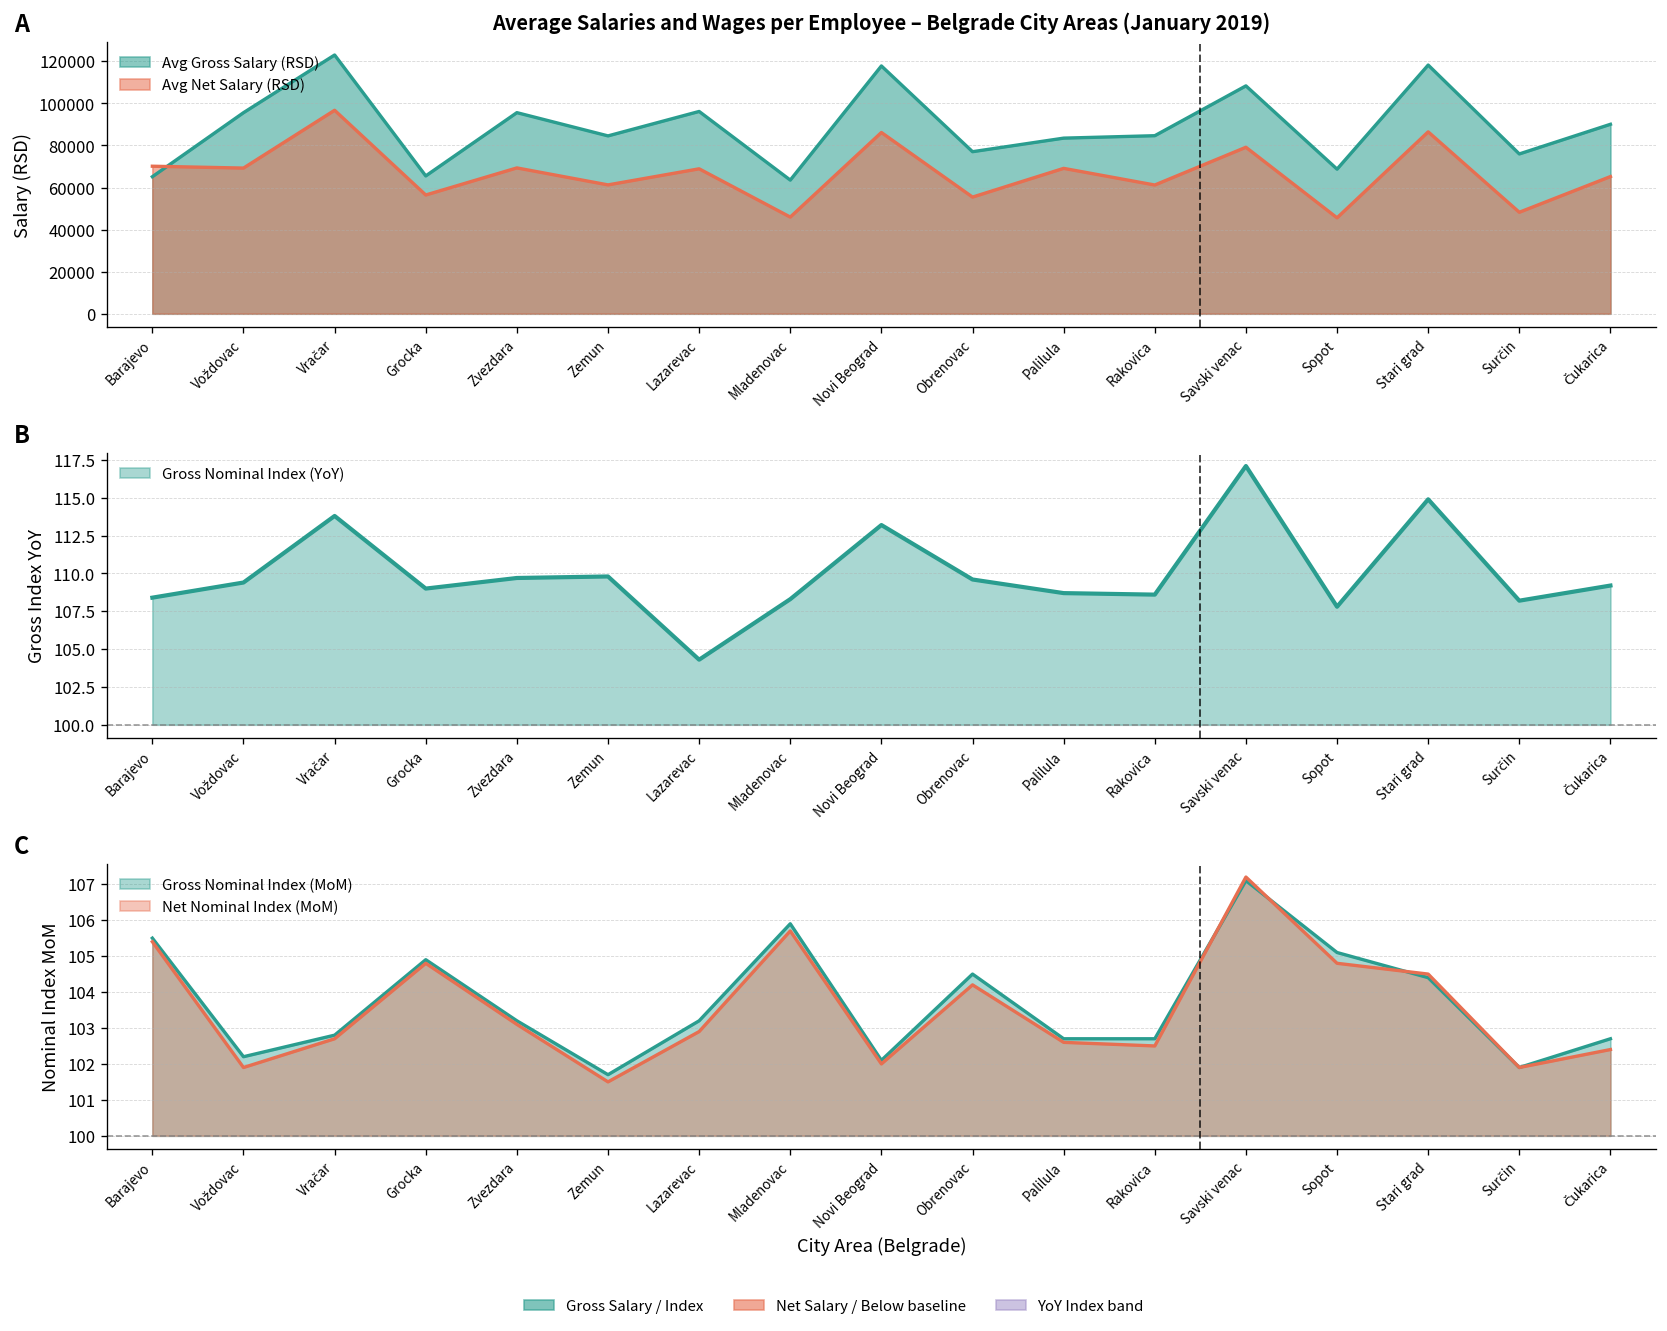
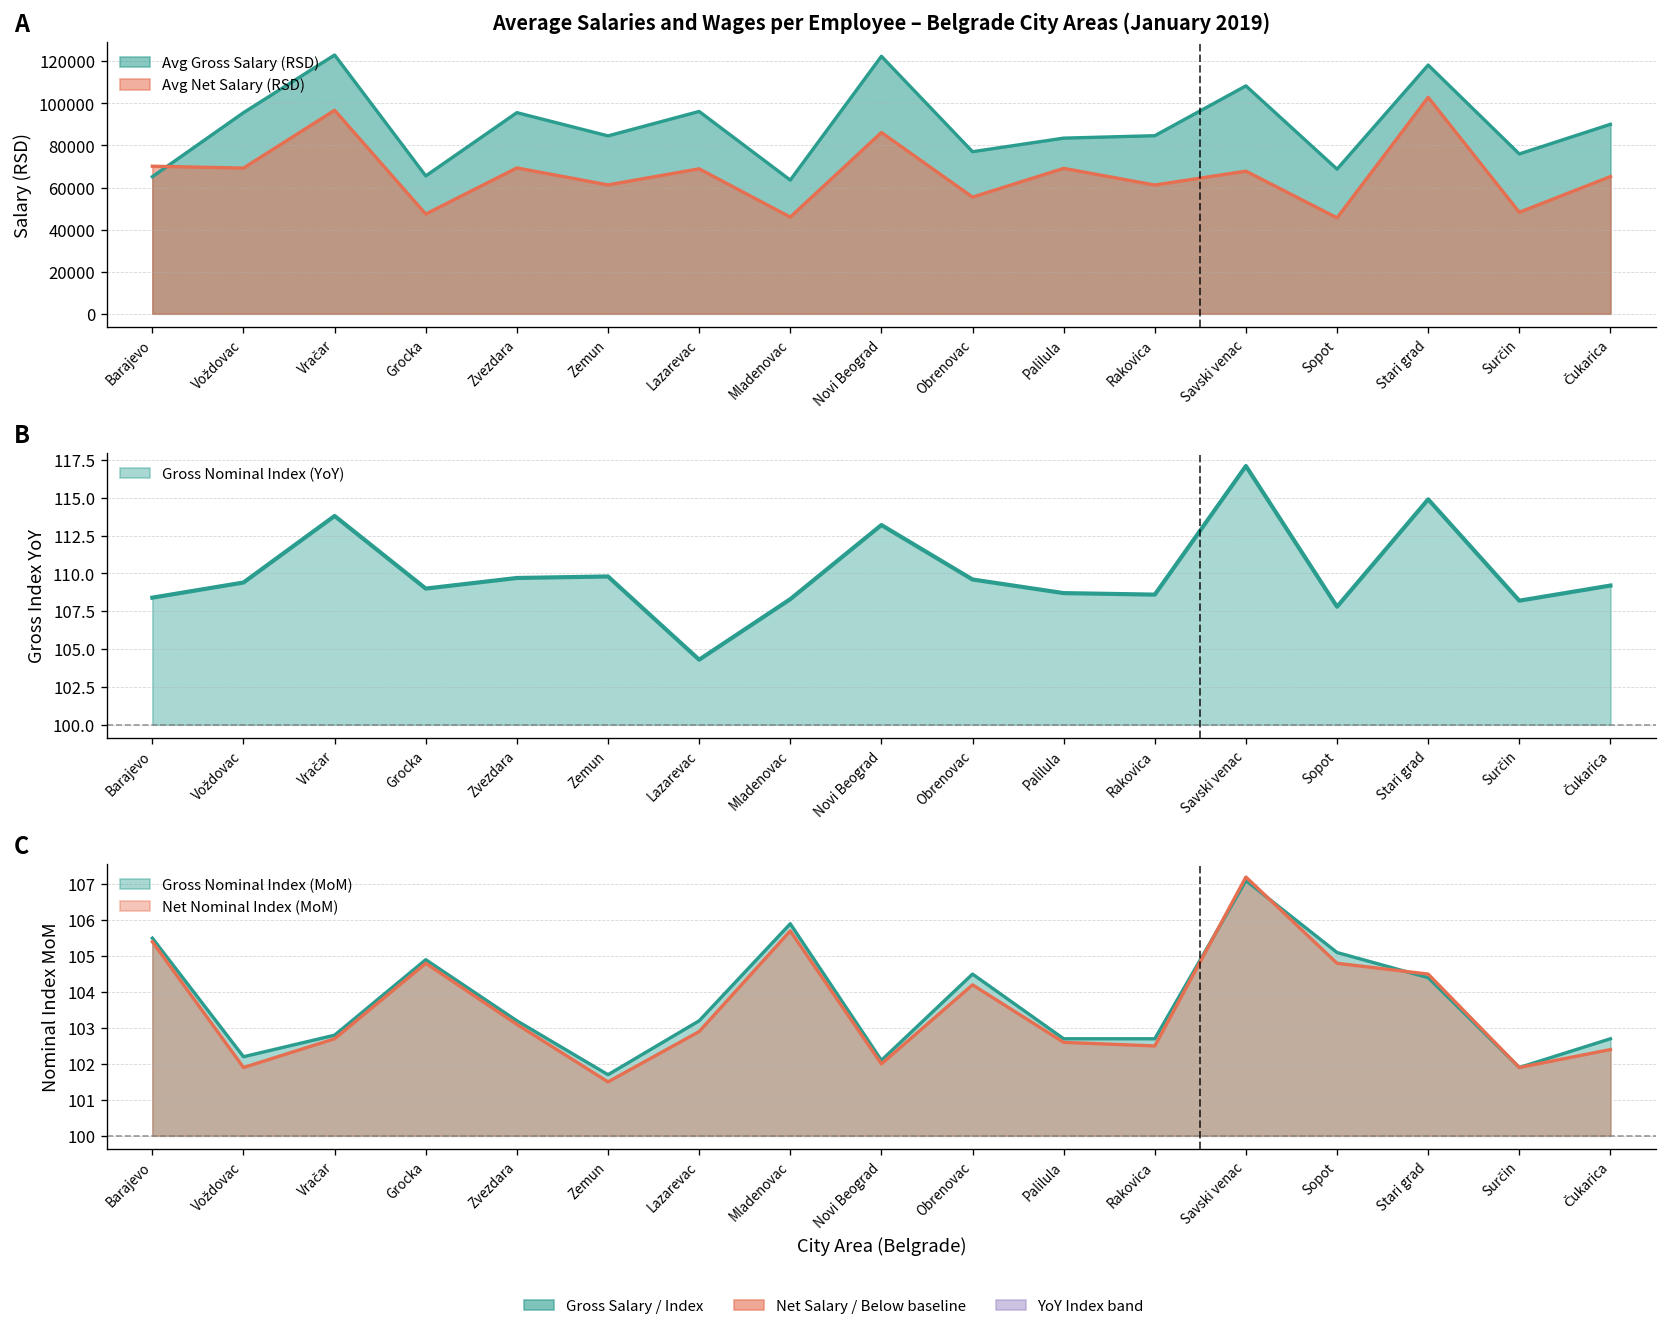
  {
    "Average Salaries and Wages per Employee – Belgrade City Areas (January 2019)": {
      "Avg Gross Salary (RSD)": {
        "Barajevo": 65000,
        "Voždovac": 96000,
        "Vračar": 123000,
        "Grocka": 66000,
        "Zvezdara": 96000,
        "Zemun": 85000,
        "Lazarevac": 96000,
        "Mladenovac": 64000,
-       "Novi Beograd": 118000,
+       "Novi Beograd": 122000,
        "Obrenovac": 77000,
        "Palilula": 83000,
        "Rakovica": 85000,
        "Savski venac": 108000,
        "Sopot": 69000,
        "Stari grad": 118000,
        "Surčin": 76000,
        "Čukarica": 90000
      },
      "Avg Net Salary (RSD)": {
        "Barajevo": 70000,
        "Voždovac": 69000,
        "Vračar": 97000,
-       "Grocka": 56000,
+       "Grocka": 47000,
        "Zvezdara": 69000,
        "Zemun": 61000,
        "Lazarevac": 69000,
        "Mladenovac": 46000,
        "Novi Beograd": 86000,
        "Obrenovac": 55000,
        "Palilula": 69000,
        "Rakovica": 61000,
-       "Savski venac": 79000,
+       "Savski venac": 68000,
        "Sopot": 46000,
-       "Stari grad": 86000,
+       "Stari grad": 103000,
        "Surčin": 48000,
        "Čukarica": 65000
      }
    }
  }
